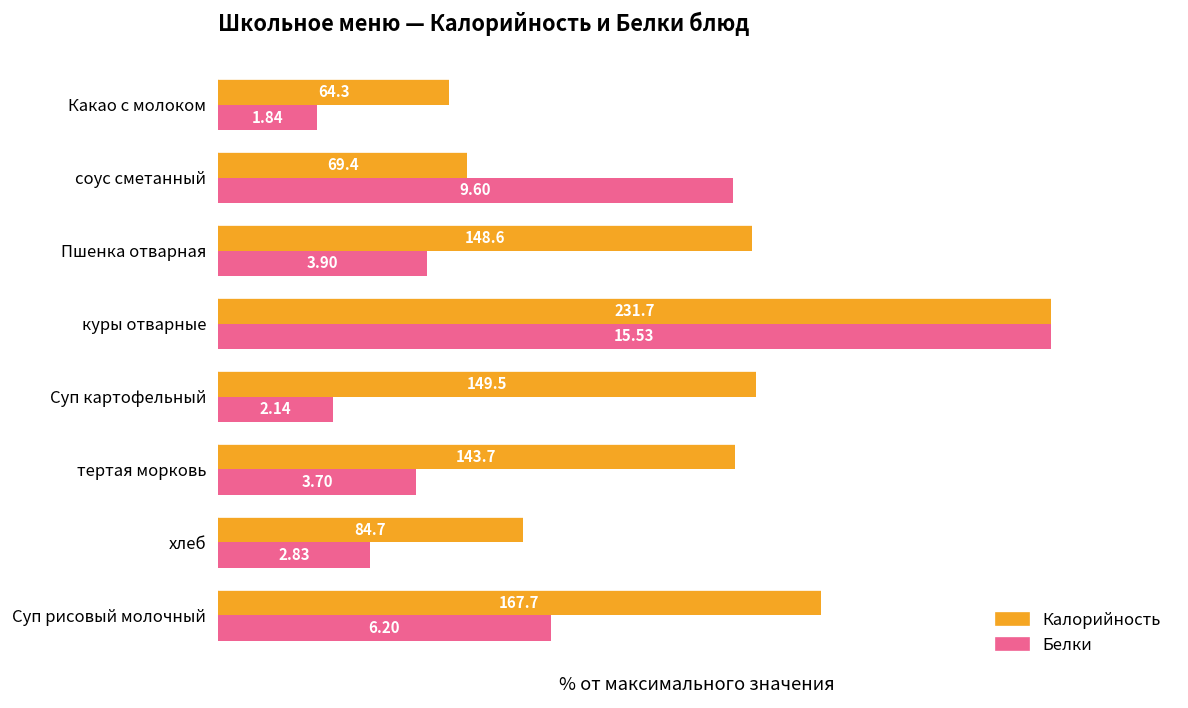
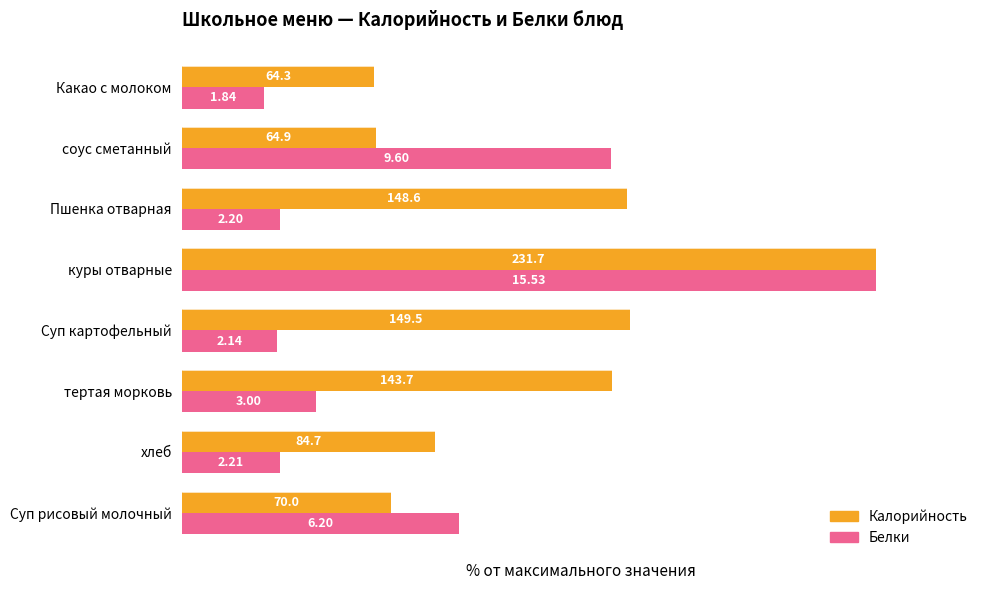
  {
    "Калорийность": {
-     "соус сметанный": 69.4,
-     "Суп рисовый молочный": 167.7
+     "соус сметанный": 64.9,
+     "Суп рисовый молочный": 70.0
    },
    "Белки": {
-     "Пшенка отварная": 3.90,
-     "тертая морковь": 3.70,
-     "хлеб": 2.83
+     "Пшенка отварная": 2.20,
+     "тертая морковь": 3.00,
+     "хлеб": 2.21
    }
  }
